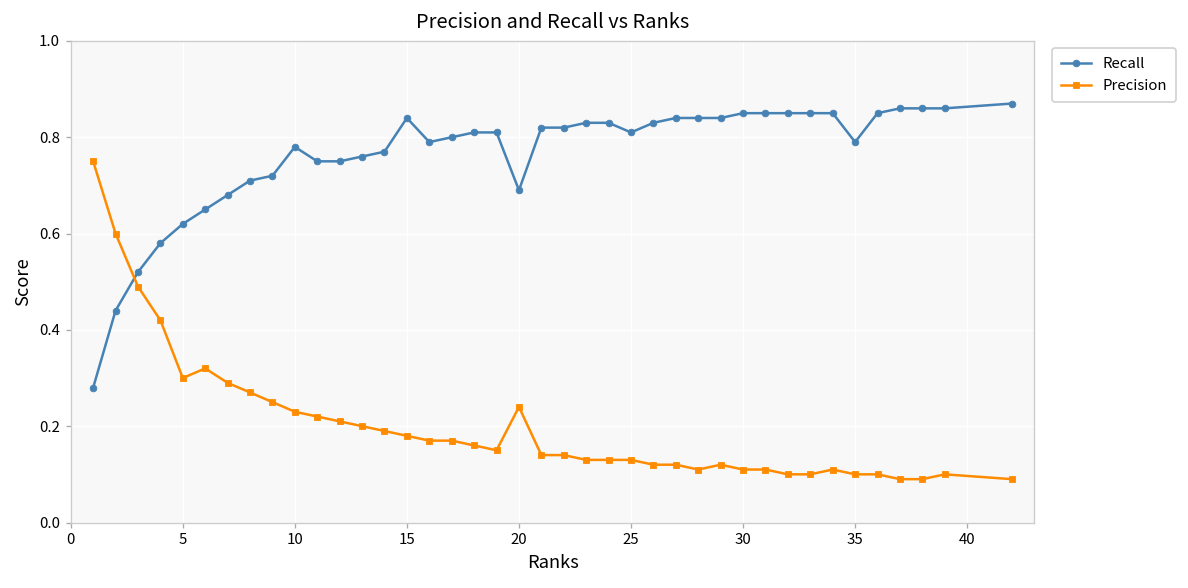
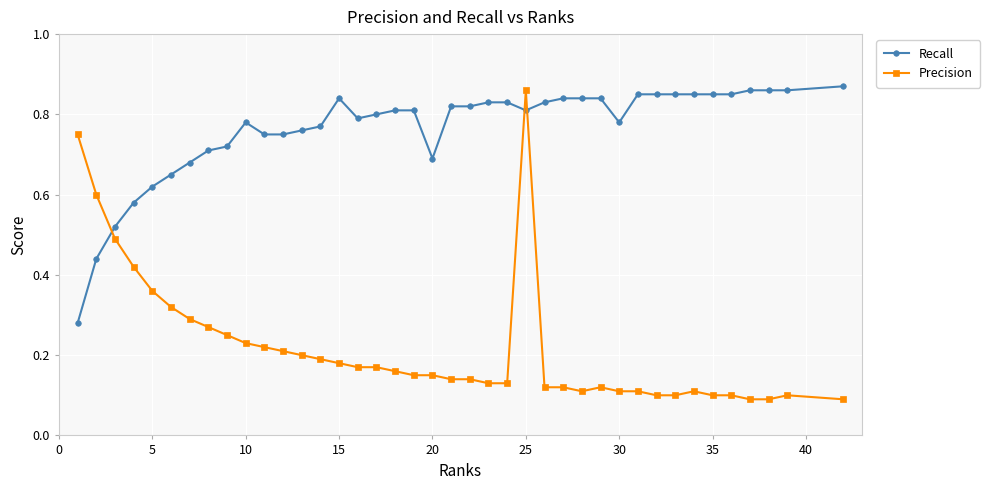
  {
    "Recall": {
      "5": 0.62,
      "10": 0.78,
      "15": 0.84,
      "20": 0.69,
      "25": 0.81,
-     "30": 0.85,
-     "35": 0.79
+     "30": 0.78,
+     "35": 0.85
    },
    "Precision": {
-     "5": 0.30,
+     "5": 0.36,
      "10": 0.23,
      "15": 0.18,
-     "20": 0.24,
-     "25": 0.13,
+     "20": 0.15,
+     "25": 0.86,
      "30": 0.11,
      "35": 0.10
    }
  }
